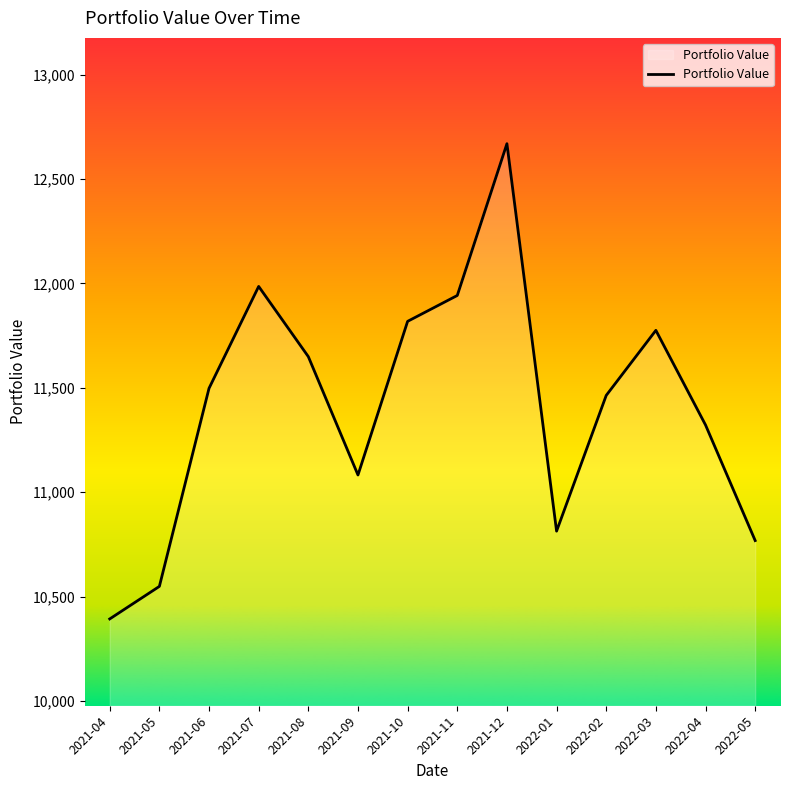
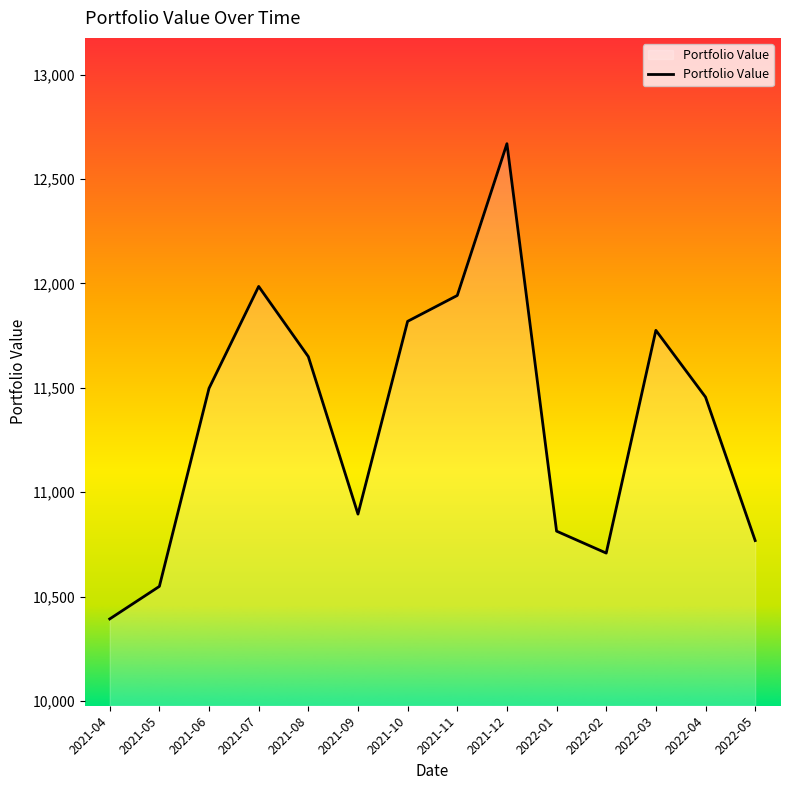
  {
    "2021-04": "10,390",
    "2021-05": "10,550",
    "2021-06": "11,500",
    "2021-07": "11,990",
    "2021-08": "11,650",
-   "2021-09": "11,080",
+   "2021-09": "10,900",
    "2021-10": "11,820",
    "2021-11": "11,940",
    "2021-12": "12,670",
    "2022-01": "10,810",
-   "2022-02": "11,460",
+   "2022-02": "10,710",
    "2022-03": "11,780",
-   "2022-04": "11,320",
+   "2022-04": "11,460",
    "2022-05": "10,770"
  }
